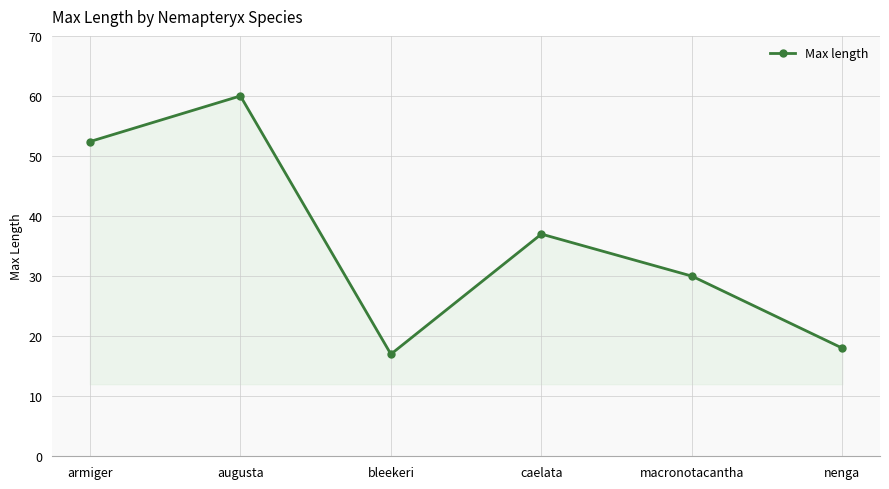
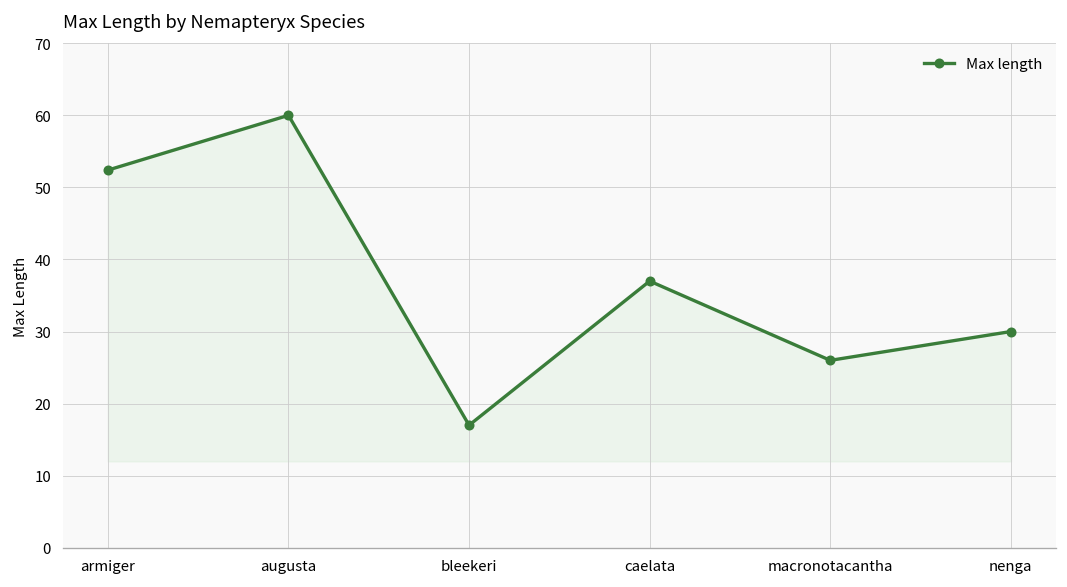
  {
    "armiger": 52,
    "augusta": 60,
    "bleekeri": 17,
    "caelata": 37,
-   "macronotacantha": 30,
-   "nenga": 18
+   "macronotacantha": 26,
+   "nenga": 30
  }
